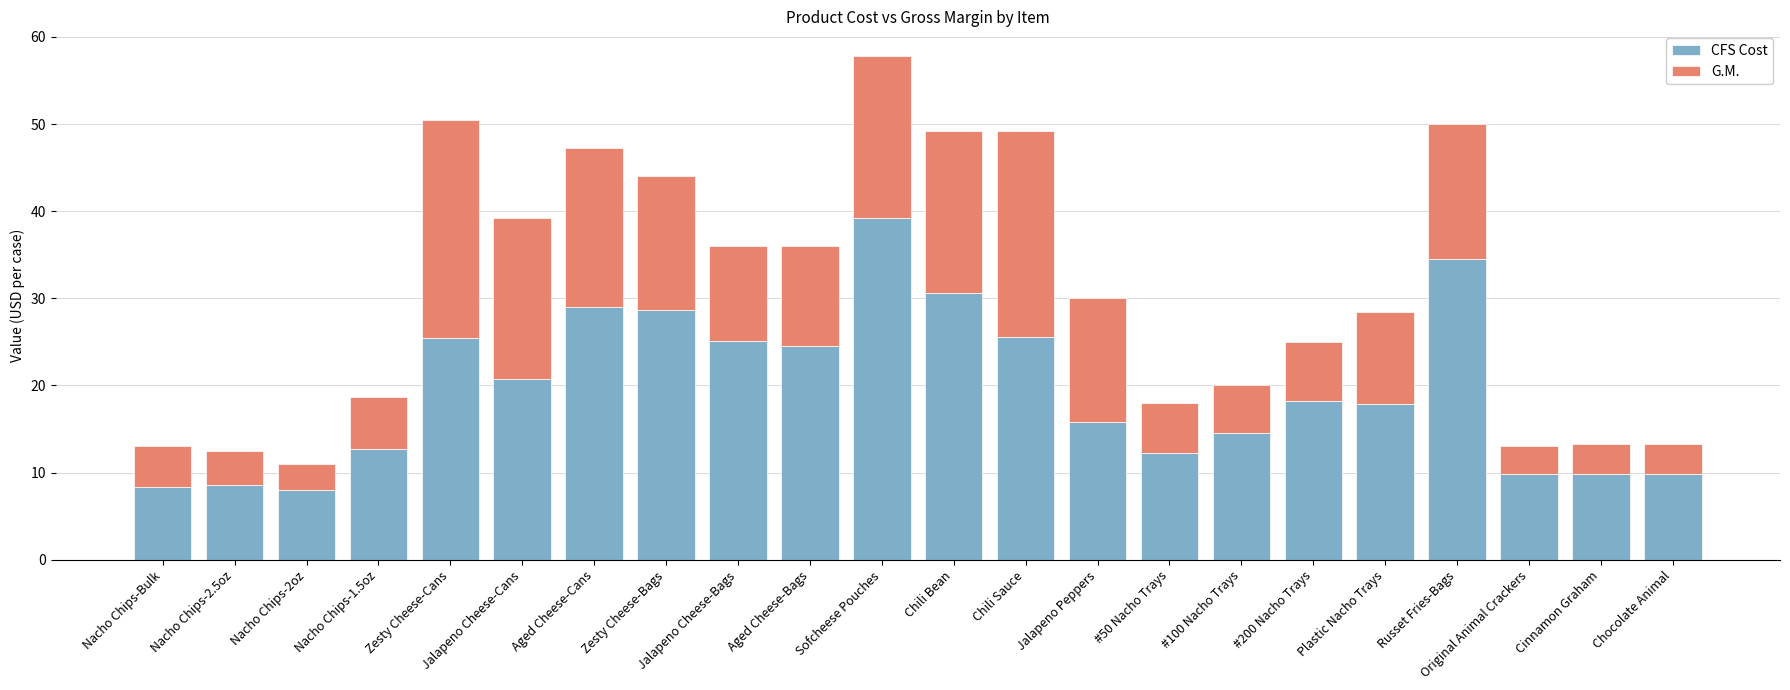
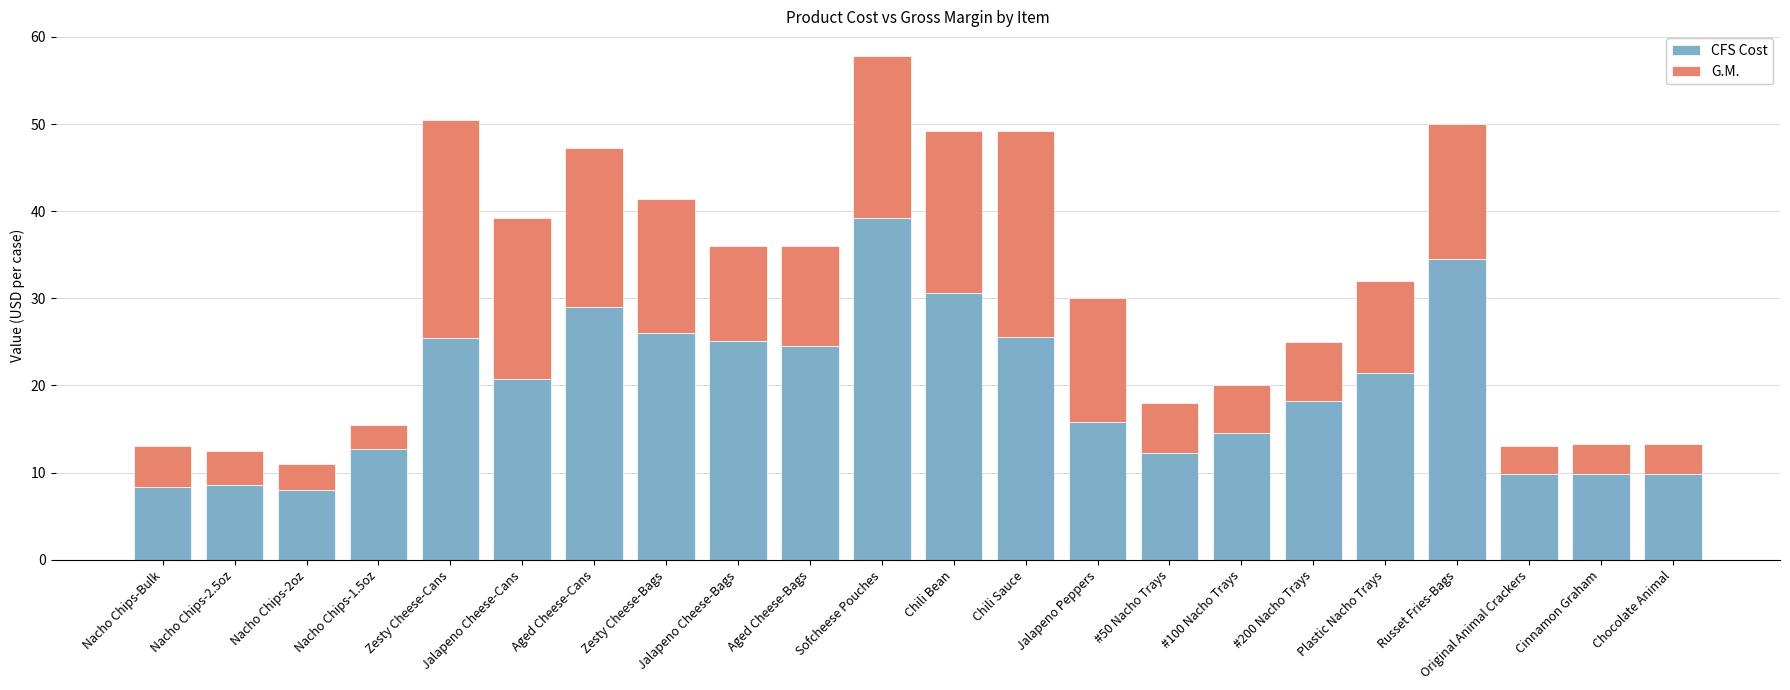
  {
    "CFS Cost": {
      "Nacho Chips-Bulk": 8,
      "Nacho Chips-2.5oz": 9,
      "Nacho Chips-2oz": 8,
      "Nacho Chips-1.5oz": 13,
      "Zesty Cheese-Cans": 26,
      "Jalapeno Cheese-Cans": 21,
      "Aged Cheese-Cans": 29,
-     "Zesty Cheese-Bags": 29,
+     "Zesty Cheese-Bags": 26,
      "Jalapeno Cheese-Bags": 25,
      "Aged Cheese-Bags": 24,
      "Sofcheese Pouches": 39,
      "Chili Bean": 31,
      "Chili Sauce": 26,
      "Jalapeno Peppers": 16,
      "#50 Nacho Trays": 12,
      "#100 Nacho Trays": 15,
      "#200 Nacho Trays": 18,
-     "Plastic Nacho Trays": 18,
+     "Plastic Nacho Trays": 21,
      "Russet Fries-Bags": 35,
      "Original Animal Crackers": 10,
      "Cinnamon Graham": 10,
      "Chocolate Animal": 10
    },
    "G.M.": {
      "Nacho Chips-Bulk": 5,
      "Nacho Chips-2.5oz": 4,
      "Nacho Chips-2oz": 3,
-     "Nacho Chips-1.5oz": 6,
+     "Nacho Chips-1.5oz": 3,
      "Zesty Cheese-Cans": 25,
      "Jalapeno Cheese-Cans": 19,
      "Aged Cheese-Cans": 18,
      "Zesty Cheese-Bags": 15,
      "Jalapeno Cheese-Bags": 11,
      "Aged Cheese-Bags": 12,
      "Sofcheese Pouches": 19,
      "Chili Bean": 19,
      "Chili Sauce": 24,
      "Jalapeno Peppers": 14,
      "#50 Nacho Trays": 6,
      "#100 Nacho Trays": 5,
      "#200 Nacho Trays": 7,
      "Plastic Nacho Trays": 11,
      "Russet Fries-Bags": 15,
      "Original Animal Crackers": 3,
      "Cinnamon Graham": 3,
      "Chocolate Animal": 3
    }
  }
